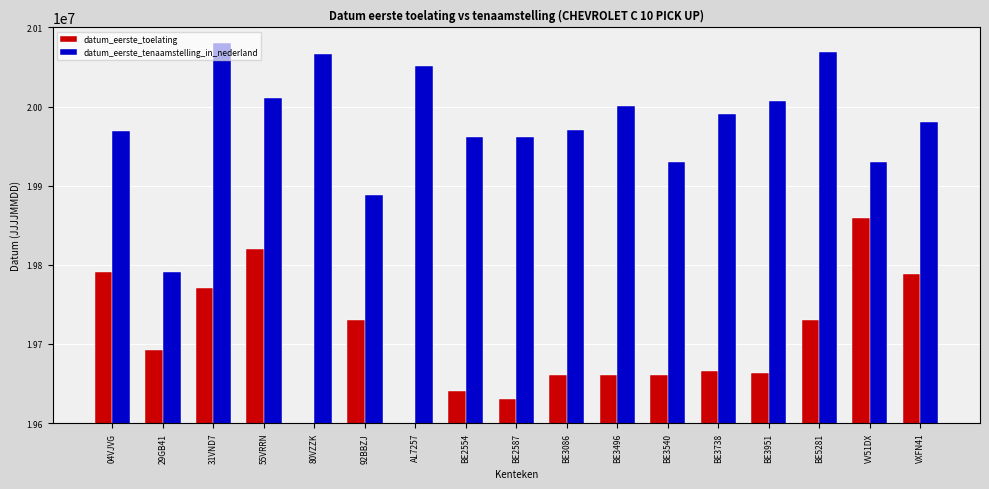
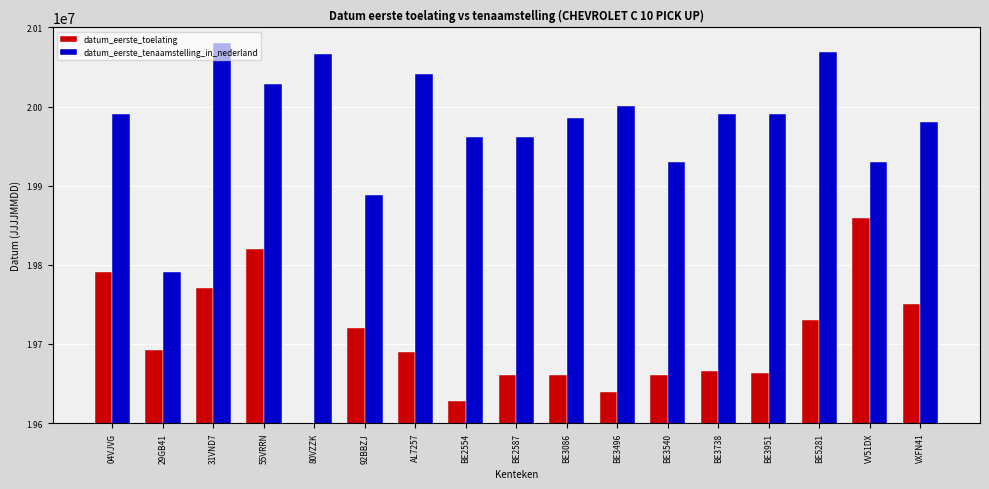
  {
    "datum_eerste_toelating": {
      "04VJVG": 19790000,
      "29GB41": 19690000,
      "31VND7": 19770000,
      "55VRRN": 19820000,
-     "92BBZJ": 19730000,
-     "AL7257": 19600000,
-     "BE2554": 19640000,
-     "BE2587": 19630000,
+     "92BBZJ": 19720000,
+     "AL7257": 19690000,
+     "BE2554": 19630000,
+     "BE2587": 19660000,
      "BE3086": 19660000,
-     "BE3496": 19660000,
+     "BE3496": 19640000,
      "BE3540": 19660000,
      "BE3738": 19670000,
      "BE3951": 19660000,
      "BE5281": 19730000,
      "VV51DX": 19860000,
-     "VXFN41": 19790000
+     "VXFN41": 19750000
    },
    "datum_eerste_tenaamstelling_in_nederland": {
-     "04VJVG": 19970000,
+     "04VJVG": 19990000,
      "29GB41": 19790000,
-     "55VRRN": 20010000,
+     "55VRRN": 20030000,
      "80VZZK": 20070000,
      "92BBZJ": 19890000,
-     "AL7257": 20050000,
+     "AL7257": 20040000,
      "BE2554": 19960000,
      "BE2587": 19960000,
-     "BE3086": 19970000,
+     "BE3086": 19990000,
      "BE3496": 20000000,
      "BE3540": 19930000,
      "BE3738": 19990000,
-     "BE3951": 20010000,
+     "BE3951": 19990000,
      "BE5281": 20070000,
      "VV51DX": 19930000,
      "VXFN41": 19980000
    }
  }
